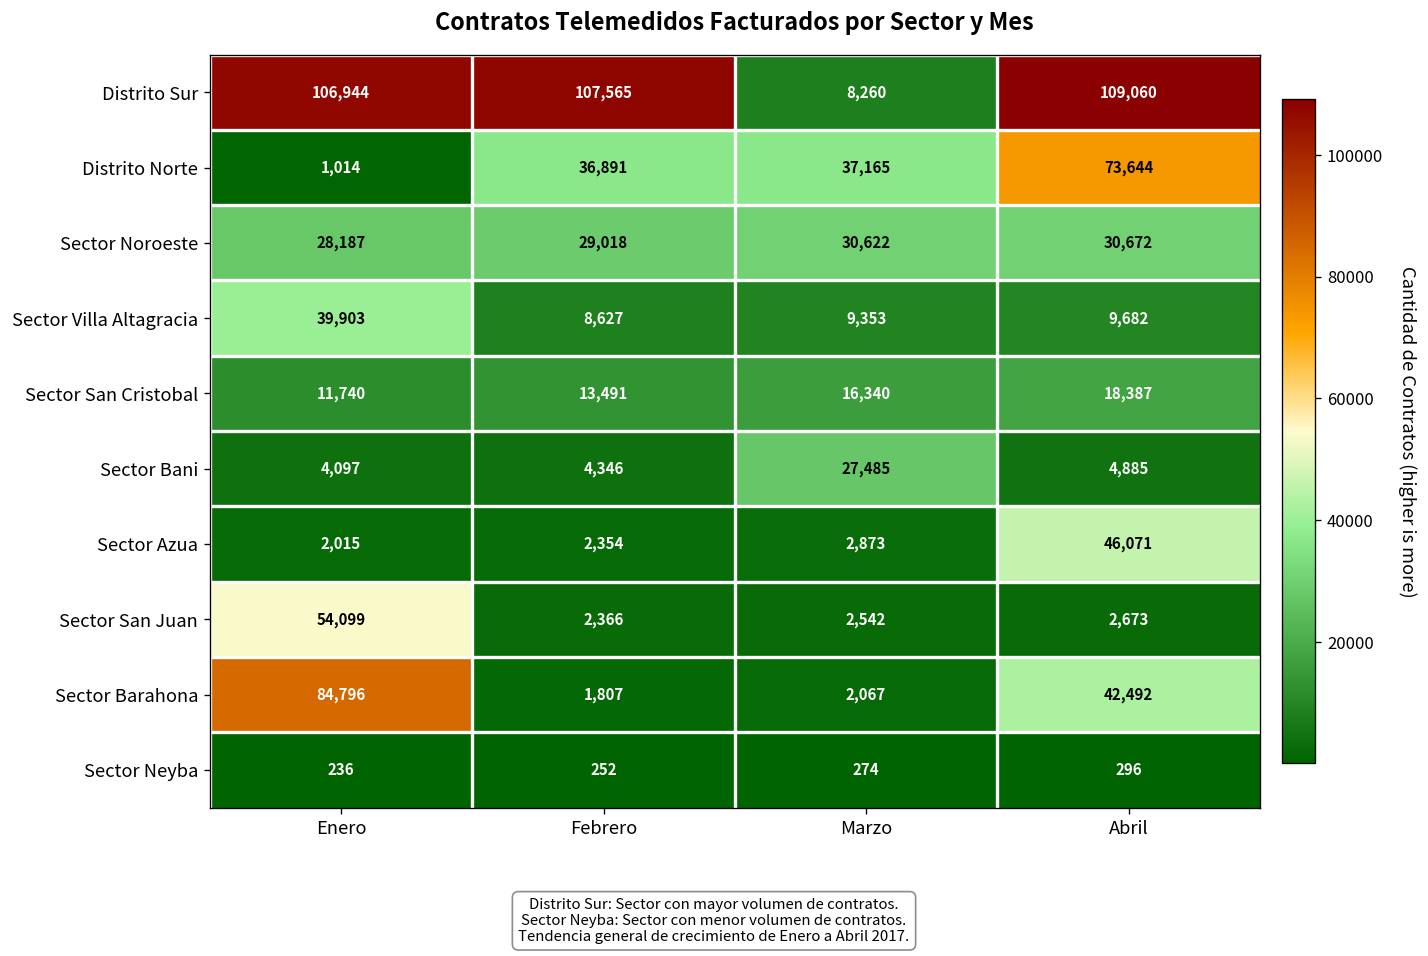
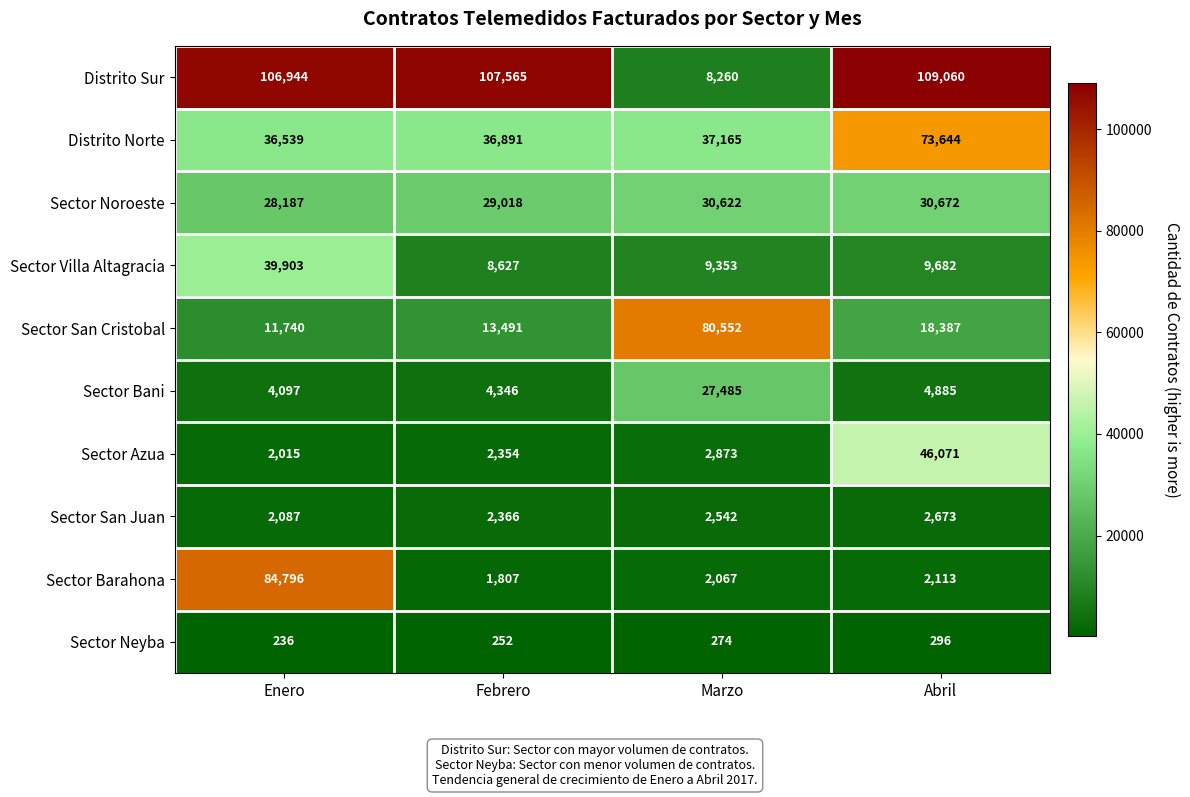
  {
    "Distrito Sur": {
      "Enero": "106,944",
      "Febrero": "107,565",
      "Marzo": "8,260",
      "Abril": "109,060"
    },
    "Distrito Norte": {
-     "Enero": "1,014",
+     "Enero": "36,539",
      "Febrero": "36,891",
      "Marzo": "37,165",
      "Abril": "73,644"
    },
    "Sector Noroeste": {
      "Enero": "28,187",
      "Febrero": "29,018",
      "Marzo": "30,622",
      "Abril": "30,672"
    },
    "Sector Villa Altagracia": {
      "Enero": "39,903",
      "Febrero": "8,627",
      "Marzo": "9,353",
      "Abril": "9,682"
    },
    "Sector San Cristobal": {
      "Enero": "11,740",
      "Febrero": "13,491",
-     "Marzo": "16,340",
+     "Marzo": "80,552",
      "Abril": "18,387"
    },
    "Sector Bani": {
      "Enero": "4,097",
      "Febrero": "4,346",
      "Marzo": "27,485",
      "Abril": "4,885"
    },
    "Sector Azua": {
      "Enero": "2,015",
      "Febrero": "2,354",
      "Marzo": "2,873",
      "Abril": "46,071"
    },
    "Sector San Juan": {
-     "Enero": "54,099",
+     "Enero": "2,087",
      "Febrero": "2,366",
      "Marzo": "2,542",
      "Abril": "2,673"
    },
    "Sector Barahona": {
      "Enero": "84,796",
      "Febrero": "1,807",
      "Marzo": "2,067",
-     "Abril": "42,492"
+     "Abril": "2,113"
    },
    "Sector Neyba": {
      "Enero": "236",
      "Febrero": "252",
      "Marzo": "274",
      "Abril": "296"
    }
  }
